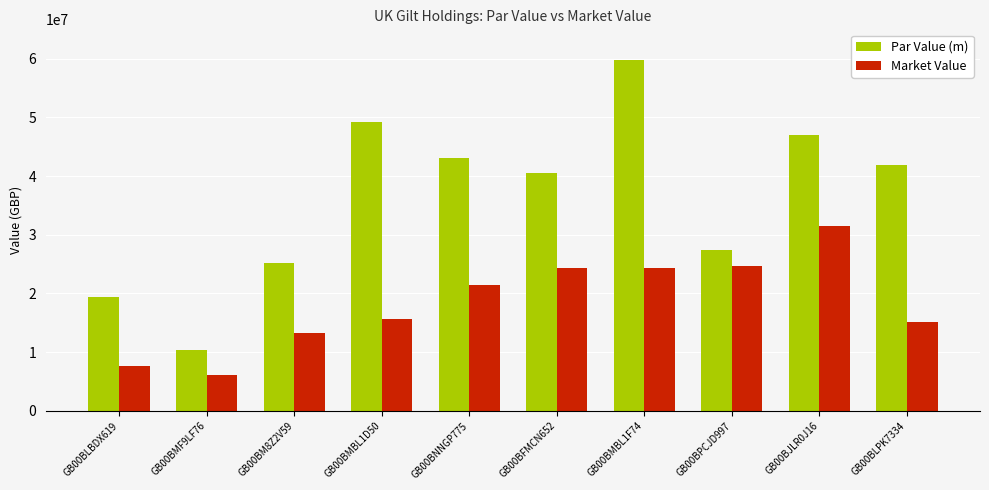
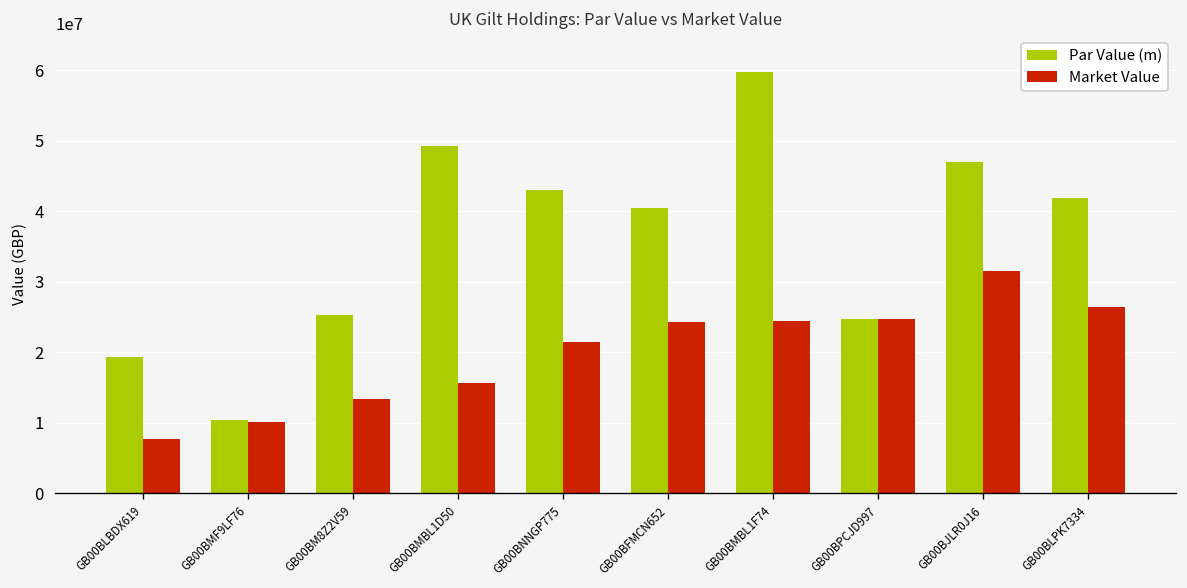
  {
    "Par Value (m)": {
      "GB00BLBDX619": 19000000,
      "GB00BMF9LF76": 10000000,
      "GB00BM8Z2V59": 25000000,
      "GB00BMBL1D50": 49000000,
      "GB00BNNGP775": 43000000,
      "GB00BFMCN652": 41000000,
      "GB00BMBL1F74": 60000000,
-     "GB00BPCJD997": 27000000,
+     "GB00BPCJD997": 25000000,
      "GB00BJLR0J16": 47000000,
      "GB00BLPK7334": 42000000
    },
    "Market Value": {
      "GB00BLBDX619": 8000000,
-     "GB00BMF9LF76": 6000000,
+     "GB00BMF9LF76": 10000000,
      "GB00BM8Z2V59": 13000000,
      "GB00BMBL1D50": 16000000,
      "GB00BNNGP775": 21000000,
      "GB00BFMCN652": 24000000,
      "GB00BMBL1F74": 24000000,
      "GB00BPCJD997": 25000000,
      "GB00BJLR0J16": 31000000,
-     "GB00BLPK7334": 15000000
+     "GB00BLPK7334": 26000000
    }
  }
